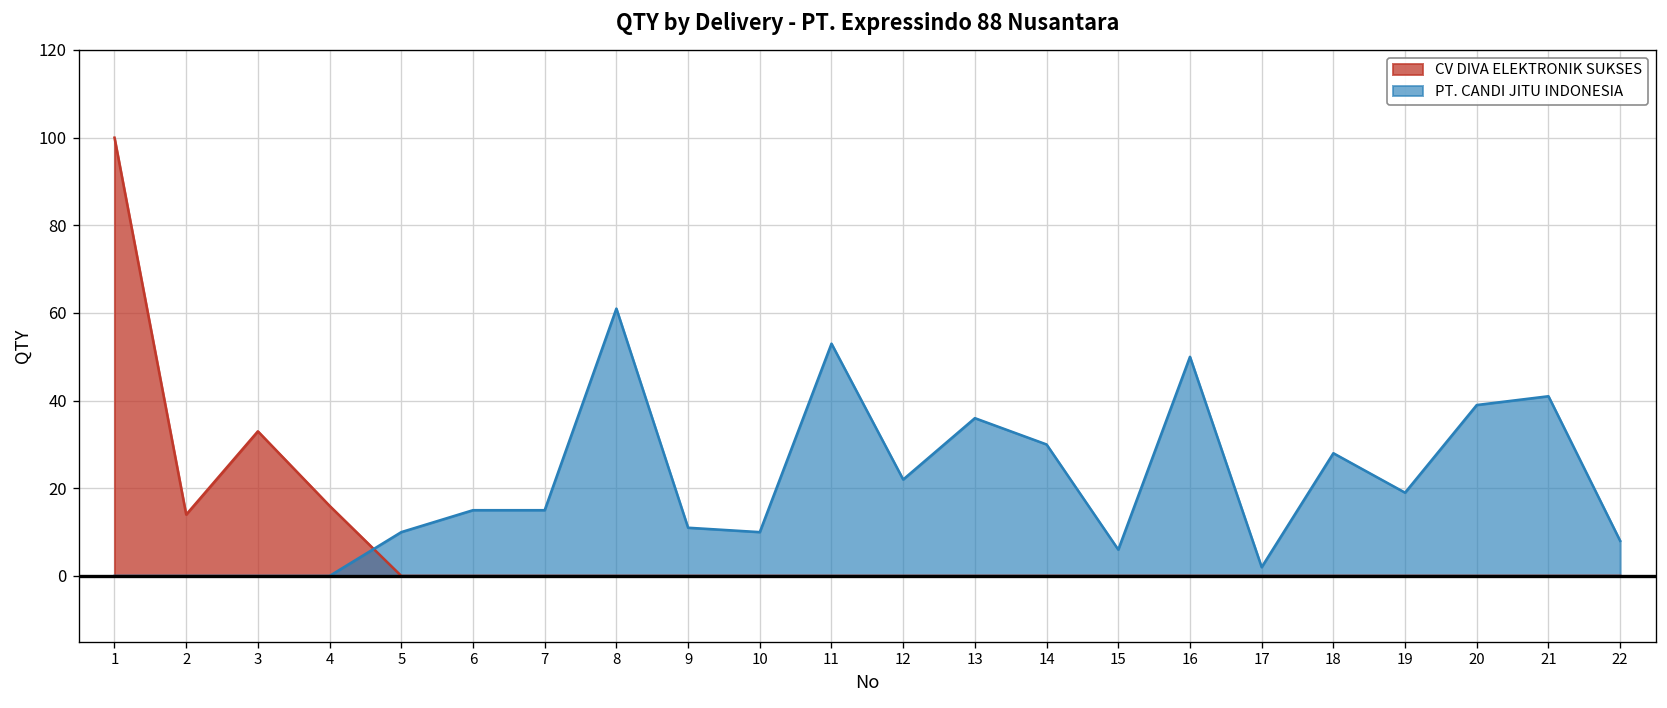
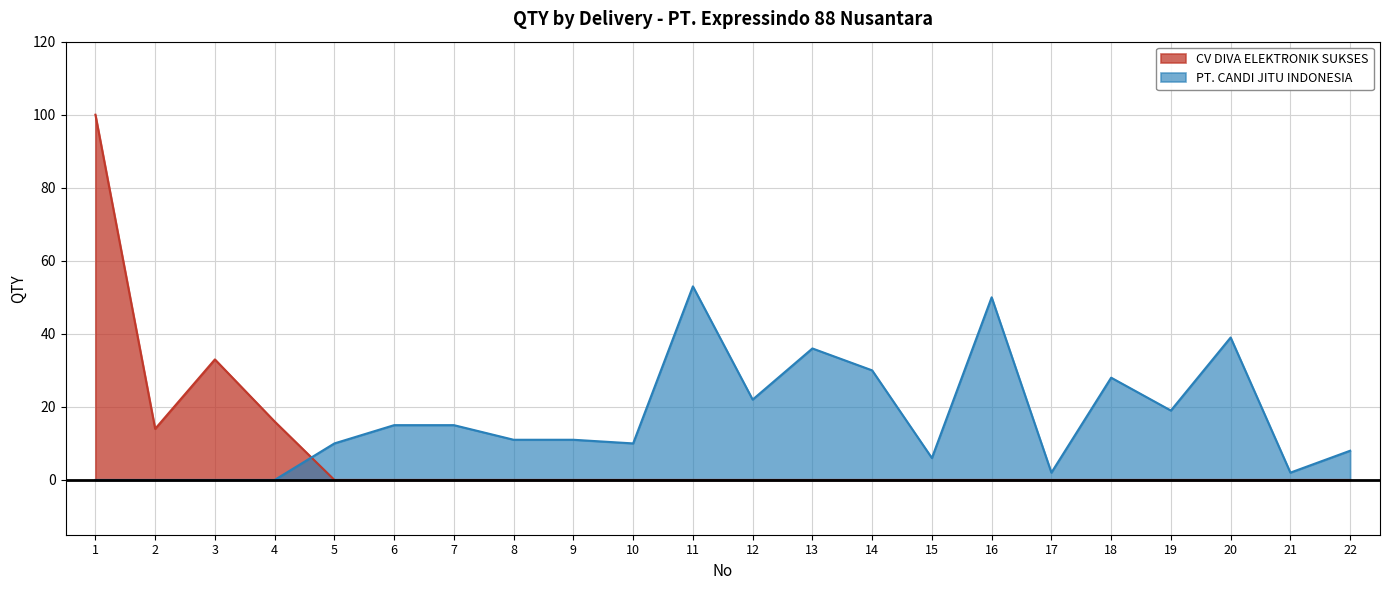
  {
    "CV DIVA ELEKTRONIK SUKSES": {
      "1": 100,
      "2": 14,
      "3": 33,
      "4": 16,
      "5": 0,
      "6": 0,
      "7": 0,
      "8": 0,
      "9": 0,
      "10": 0,
      "11": 0,
      "12": 0,
      "13": 0,
      "14": 0,
      "15": 0,
      "16": 0,
      "17": 0,
      "18": 0,
      "19": 0,
      "20": 0,
      "21": 0,
      "22": 0
    },
    "PT. CANDI JITU INDONESIA": {
      "1": 0,
      "2": 0,
      "3": 0,
      "4": 0,
      "5": 10,
      "6": 15,
      "7": 15,
-     "8": 61,
+     "8": 11,
      "9": 11,
      "10": 10,
      "11": 53,
      "12": 22,
      "13": 36,
      "14": 30,
      "15": 6,
      "16": 50,
      "17": 2,
      "18": 28,
      "19": 19,
      "20": 39,
-     "21": 41,
+     "21": 2,
      "22": 8
    }
  }
